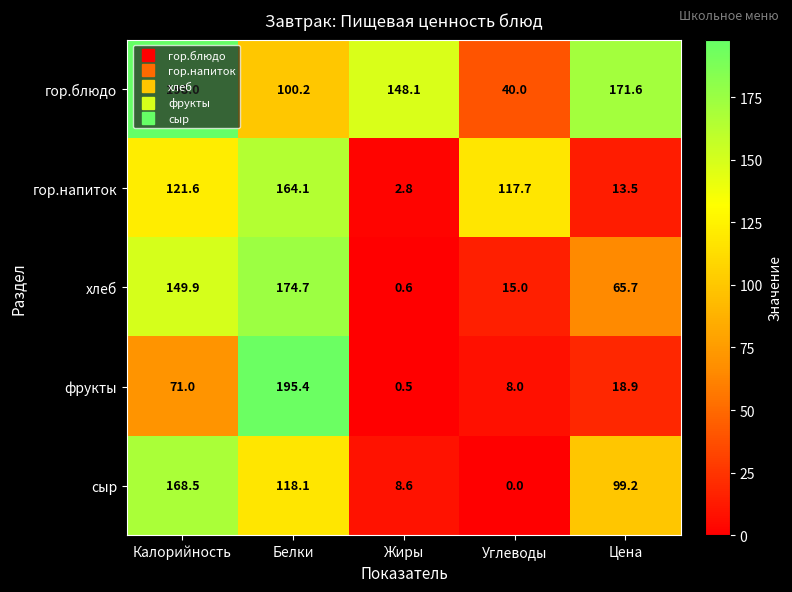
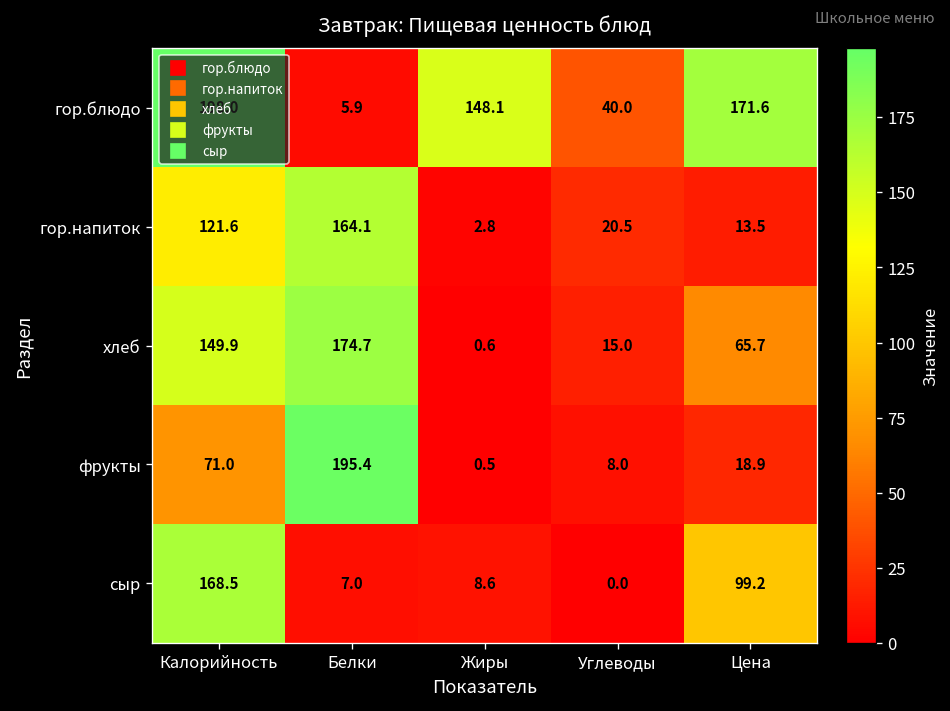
  {
    "гор.блюдо": {
-     "Белки": 100.2,
+     "Белки": 5.9,
      "Жиры": 148.1,
      "Углеводы": 40.0,
      "Цена": 171.6
    },
    "гор.напиток": {
      "Калорийность": 121.6,
      "Белки": 164.1,
      "Жиры": 2.8,
-     "Углеводы": 117.7,
+     "Углеводы": 20.5,
      "Цена": 13.5
    },
    "хлеб": {
      "Калорийность": 149.9,
      "Белки": 174.7,
      "Жиры": 0.6,
      "Углеводы": 15.0,
      "Цена": 65.7
    },
    "фрукты": {
      "Калорийность": 71.0,
      "Белки": 195.4,
      "Жиры": 0.5,
      "Углеводы": 8.0,
      "Цена": 18.9
    },
    "сыр": {
      "Калорийность": 168.5,
-     "Белки": 118.1,
+     "Белки": 7.0,
      "Жиры": 8.6,
      "Углеводы": 0.0,
      "Цена": 99.2
    }
  }
